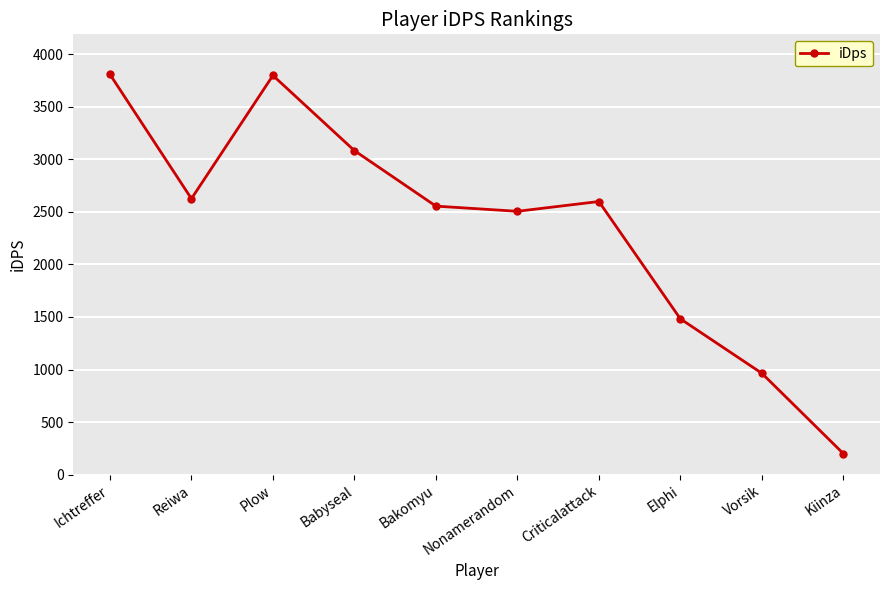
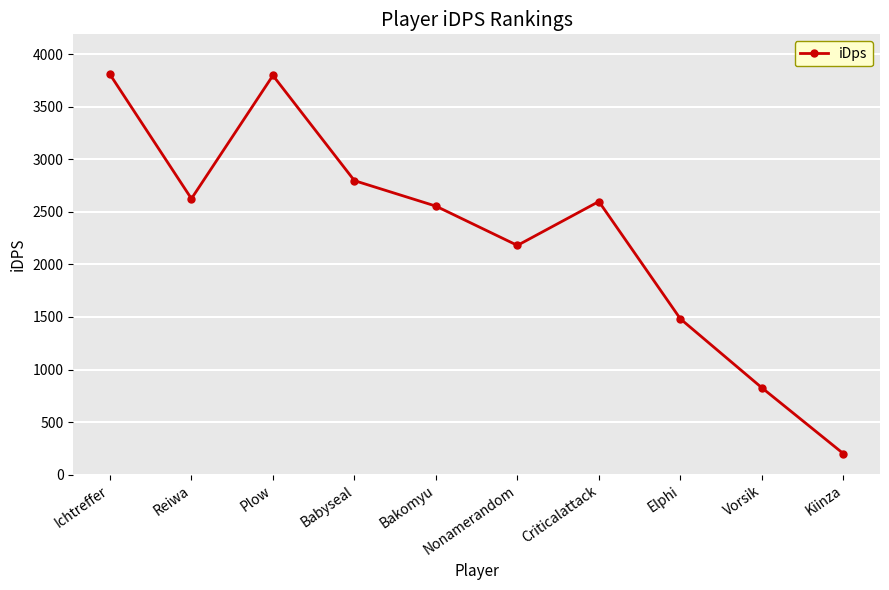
  {
    "Ichtreffer": 3810,
    "Reiwa": 2620,
    "Plow": 3800,
-   "Babyseal": 3080,
+   "Babyseal": 2800,
    "Bakomyu": 2550,
-   "Nonamerandom": 2500,
+   "Nonamerandom": 2180,
    "Criticalattack": 2600,
    "Elphi": 1480,
-   "Vorsik": 960,
+   "Vorsik": 830,
    "Kiinza": 200
  }
